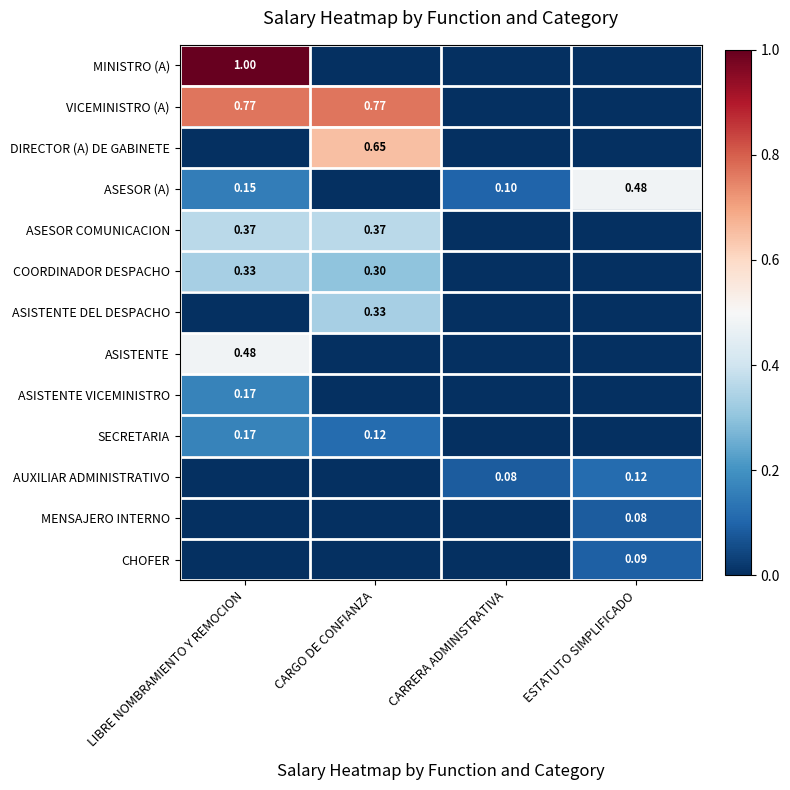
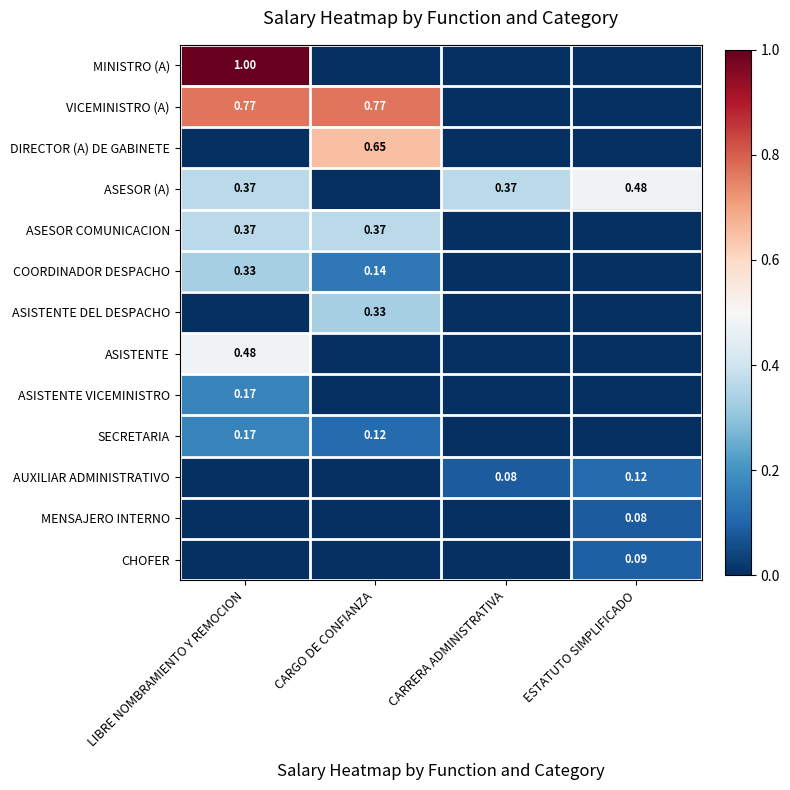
  {
    "MINISTRO (A)": {
      "LIBRE NOMBRAMIENTO Y REMOCION": 1.00
    },
    "VICEMINISTRO (A)": {
      "LIBRE NOMBRAMIENTO Y REMOCION": 0.77,
      "CARGO DE CONFIANZA": 0.77
    },
    "DIRECTOR (A) DE GABINETE": {
      "CARGO DE CONFIANZA": 0.65
    },
    "ASESOR (A)": {
-     "LIBRE NOMBRAMIENTO Y REMOCION": 0.15,
-     "CARRERA ADMINISTRATIVA": 0.10,
+     "LIBRE NOMBRAMIENTO Y REMOCION": 0.37,
+     "CARRERA ADMINISTRATIVA": 0.37,
      "ESTATUTO SIMPLIFICADO": 0.48
    },
    "ASESOR COMUNICACION": {
      "LIBRE NOMBRAMIENTO Y REMOCION": 0.37,
      "CARGO DE CONFIANZA": 0.37
    },
    "COORDINADOR DESPACHO": {
      "LIBRE NOMBRAMIENTO Y REMOCION": 0.33,
-     "CARGO DE CONFIANZA": 0.30
+     "CARGO DE CONFIANZA": 0.14
    },
    "ASISTENTE DEL DESPACHO": {
      "CARGO DE CONFIANZA": 0.33
    },
    "ASISTENTE": {
      "LIBRE NOMBRAMIENTO Y REMOCION": 0.48
    },
    "ASISTENTE VICEMINISTRO": {
      "LIBRE NOMBRAMIENTO Y REMOCION": 0.17
    },
    "SECRETARIA": {
      "LIBRE NOMBRAMIENTO Y REMOCION": 0.17,
      "CARGO DE CONFIANZA": 0.12
    },
    "AUXILIAR ADMINISTRATIVO": {
      "CARRERA ADMINISTRATIVA": 0.08,
      "ESTATUTO SIMPLIFICADO": 0.12
    },
    "MENSAJERO INTERNO": {
      "ESTATUTO SIMPLIFICADO": 0.08
    },
    "CHOFER": {
      "ESTATUTO SIMPLIFICADO": 0.09
    }
  }
